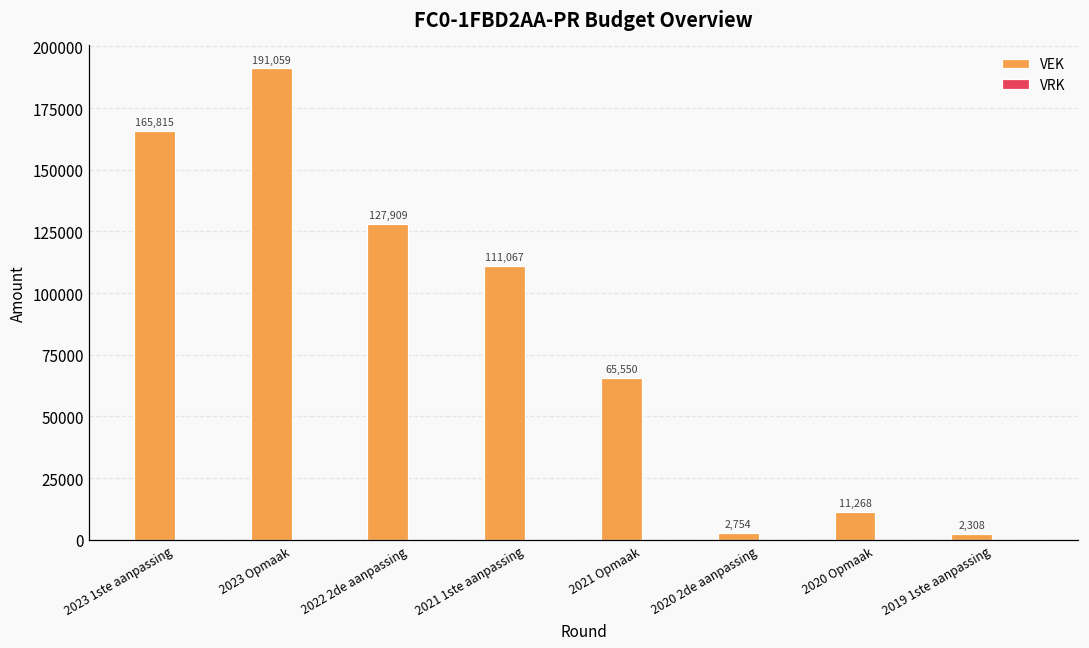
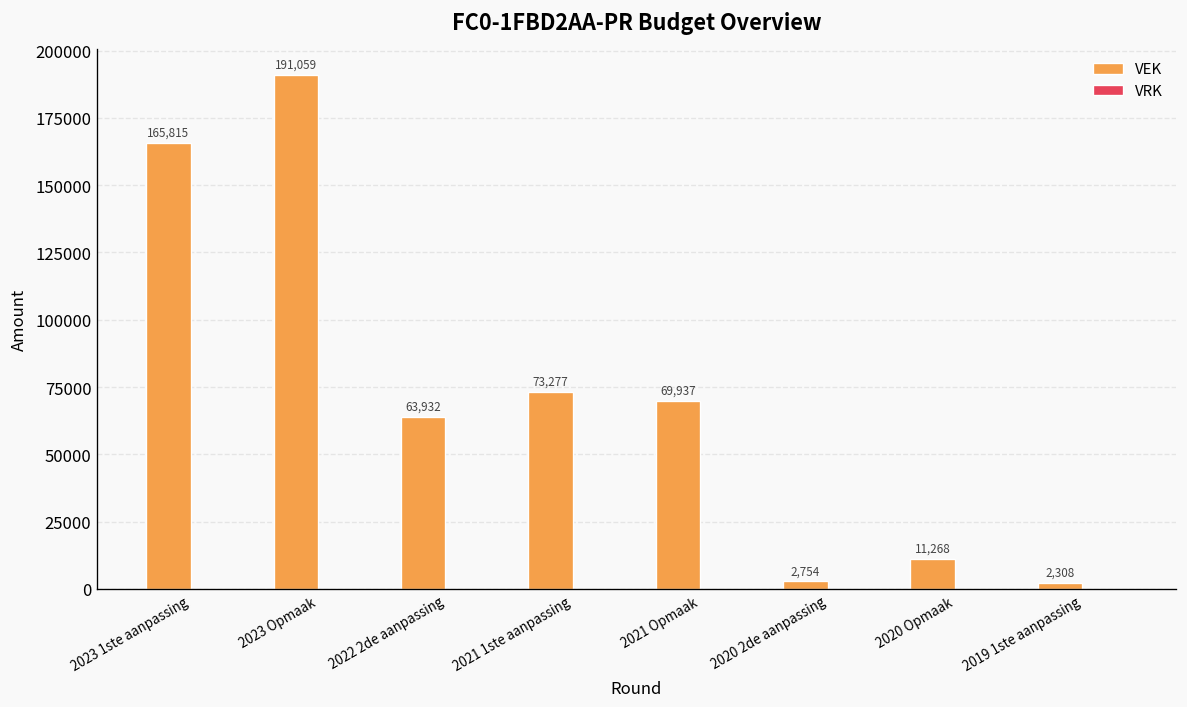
  {
    "VEK": {
      "2023 1ste aanpassing": "165,815",
      "2023 Opmaak": "191,059",
-     "2022 2de aanpassing": "127,909",
-     "2021 1ste aanpassing": "111,067",
-     "2021 Opmaak": "65,550",
+     "2022 2de aanpassing": "63,932",
+     "2021 1ste aanpassing": "73,277",
+     "2021 Opmaak": "69,937",
      "2020 2de aanpassing": "2,754",
      "2020 Opmaak": "11,268",
      "2019 1ste aanpassing": "2,308"
    },
    "VRK": {
      "2023 1ste aanpassing": "0",
      "2023 Opmaak": "0",
      "2022 2de aanpassing": "0",
      "2021 1ste aanpassing": "0",
      "2021 Opmaak": "0",
      "2020 2de aanpassing": "0",
      "2020 Opmaak": "0",
      "2019 1ste aanpassing": "0"
    }
  }
